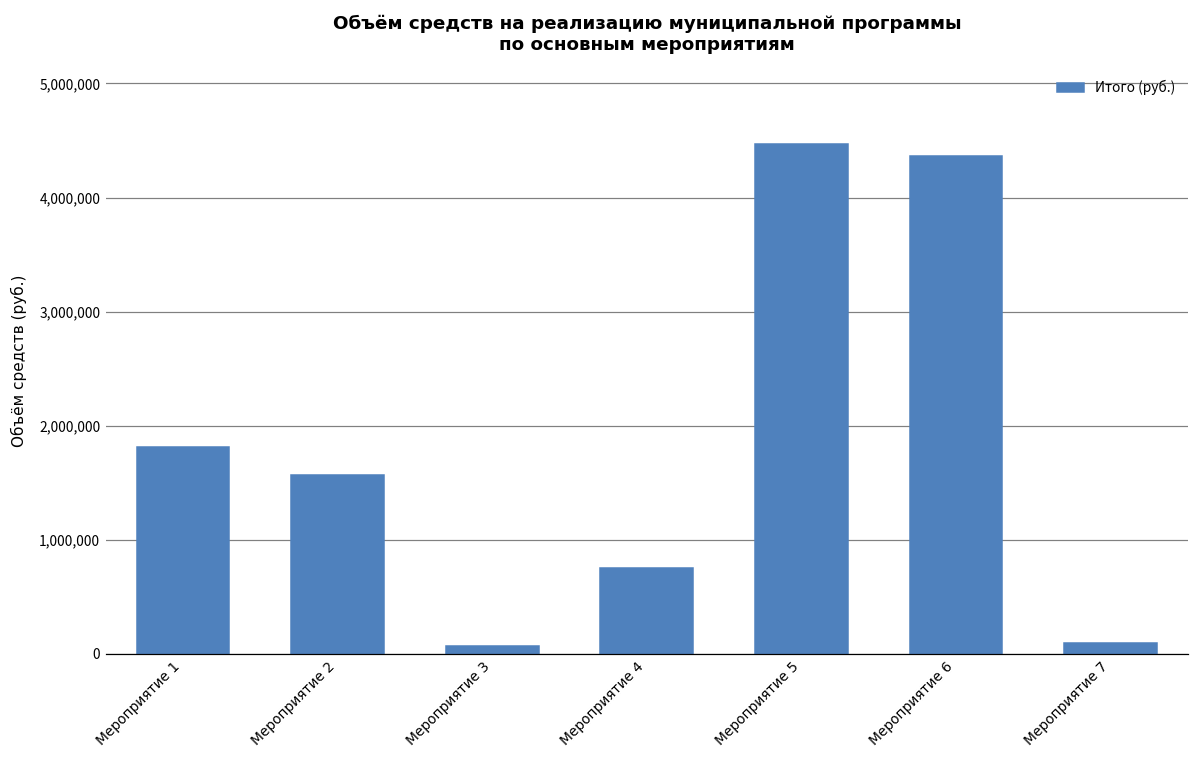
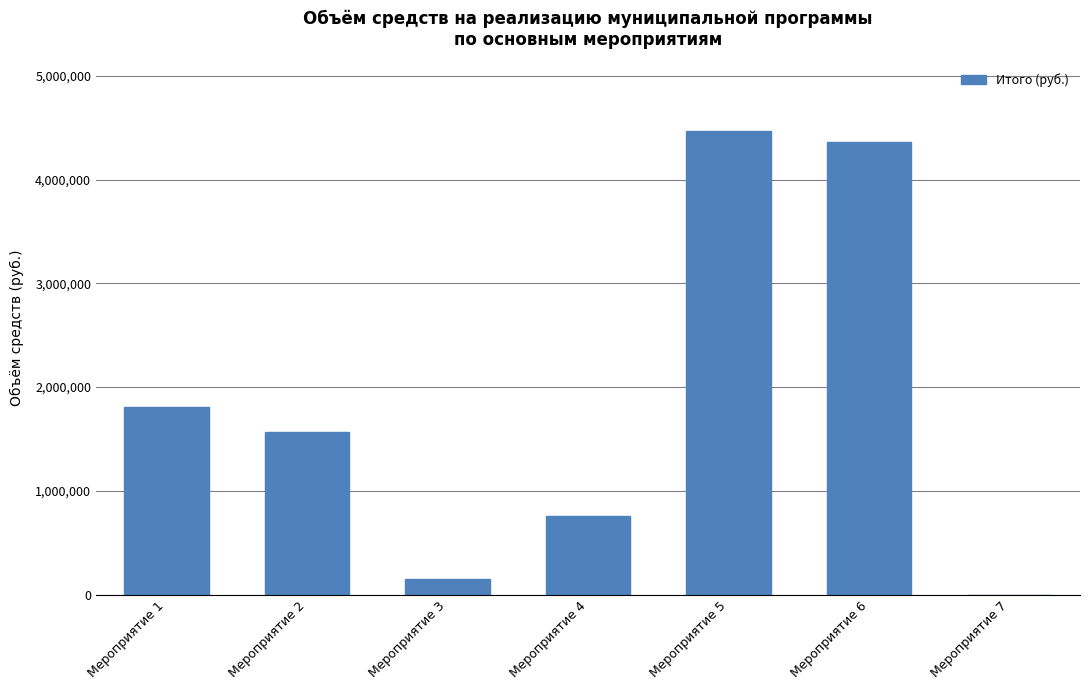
  {
    "Мероприятие 1": "1,810,000",
    "Мероприятие 2": "1,570,000",
-   "Мероприятие 3": "70,000",
+   "Мероприятие 3": "150,000",
    "Мероприятие 4": "760,000",
    "Мероприятие 5": "4,470,000",
    "Мероприятие 6": "4,360,000",
-   "Мероприятие 7": "100,000"
+   "Мероприятие 7": "0"
  }
